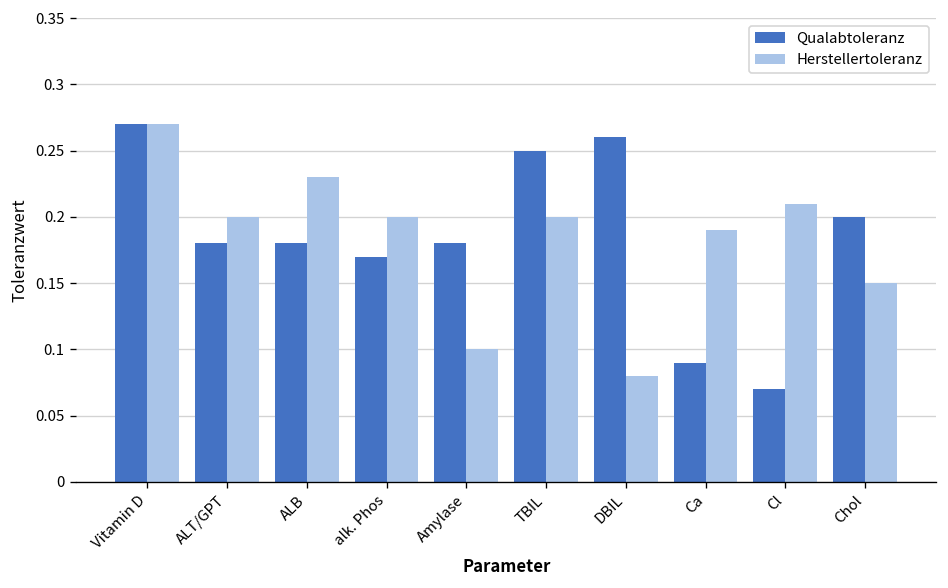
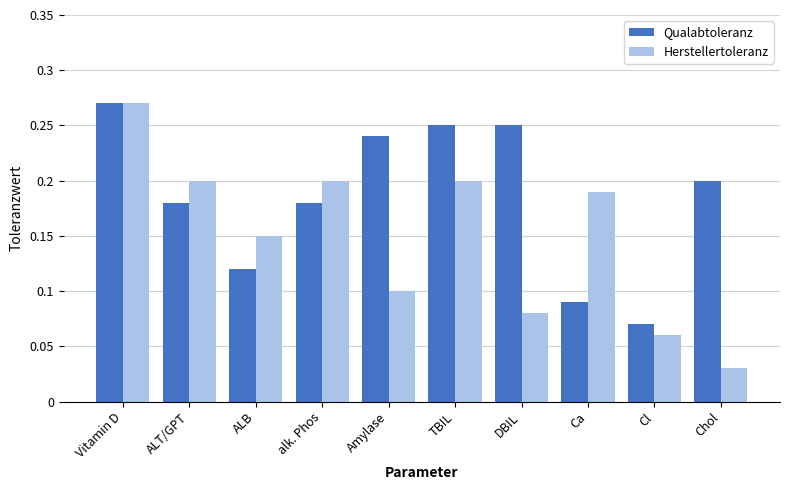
  {
    "Qualabtoleranz": {
      "Vitamin D": 0.27,
      "ALT/GPT": 0.18,
-     "ALB": 0.18,
-     "alk. Phos": 0.17,
-     "Amylase": 0.18,
+     "ALB": 0.12,
+     "alk. Phos": 0.18,
+     "Amylase": 0.24,
      "TBIL": 0.25,
-     "DBIL": 0.26,
+     "DBIL": 0.25,
      "Ca": 0.09,
      "Cl": 0.07,
      "Chol": 0.20
    },
    "Herstellertoleranz": {
      "Vitamin D": 0.27,
      "ALT/GPT": 0.20,
-     "ALB": 0.23,
+     "ALB": 0.15,
      "alk. Phos": 0.20,
      "Amylase": 0.10,
      "TBIL": 0.20,
      "DBIL": 0.08,
      "Ca": 0.19,
-     "Cl": 0.21,
-     "Chol": 0.15
+     "Cl": 0.06,
+     "Chol": 0.03
    }
  }
